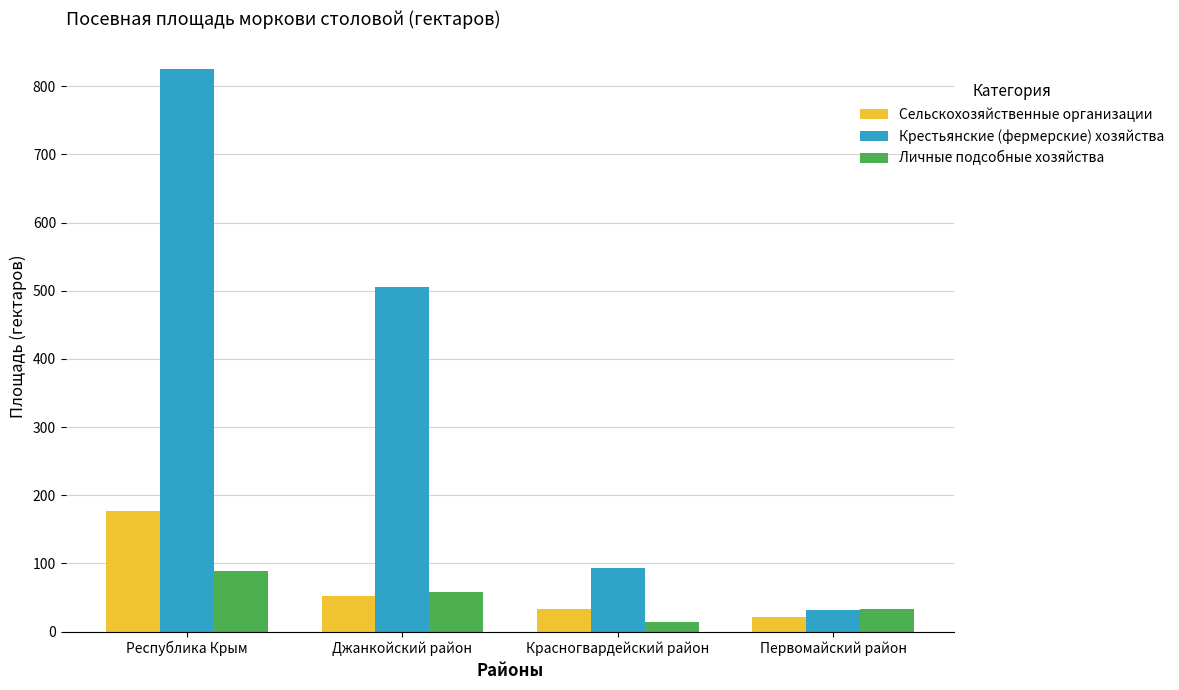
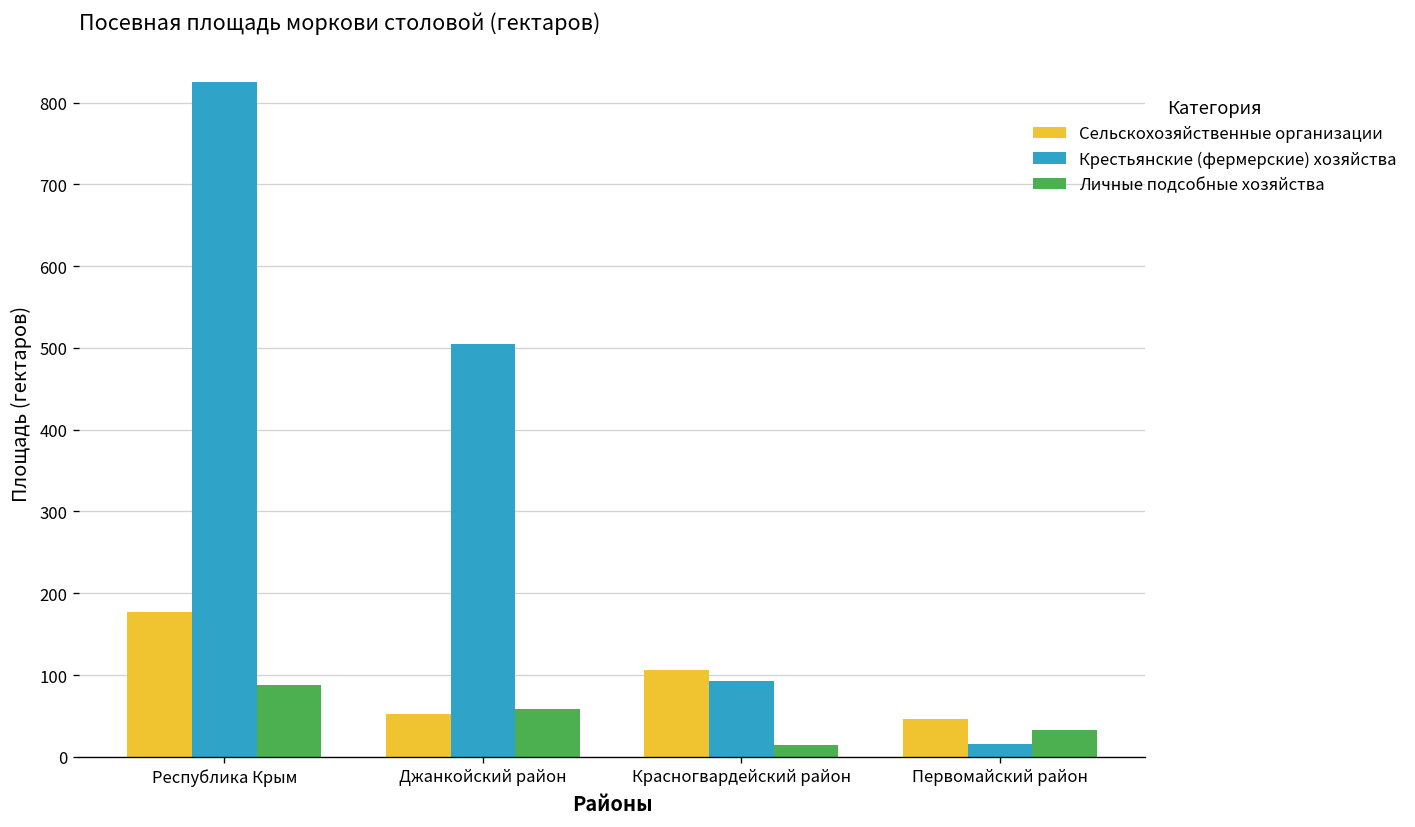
  {
    "Сельскохозяйственные организации": {
      "Республика Крым": 180,
      "Джанкойский район": 50,
-     "Красногвардейский район": 30,
-     "Первомайский район": 20
+     "Красногвардейский район": 110,
+     "Первомайский район": 50
    },
    "Крестьянские (фермерские) хозяйства": {
      "Республика Крым": 820,
      "Джанкойский район": 510,
      "Красногвардейский район": 90,
-     "Первомайский район": 30
+     "Первомайский район": 20
    },
    "Личные подсобные хозяйства": {
      "Республика Крым": 90,
      "Джанкойский район": 60,
      "Красногвардейский район": 10,
      "Первомайский район": 30
    }
  }
